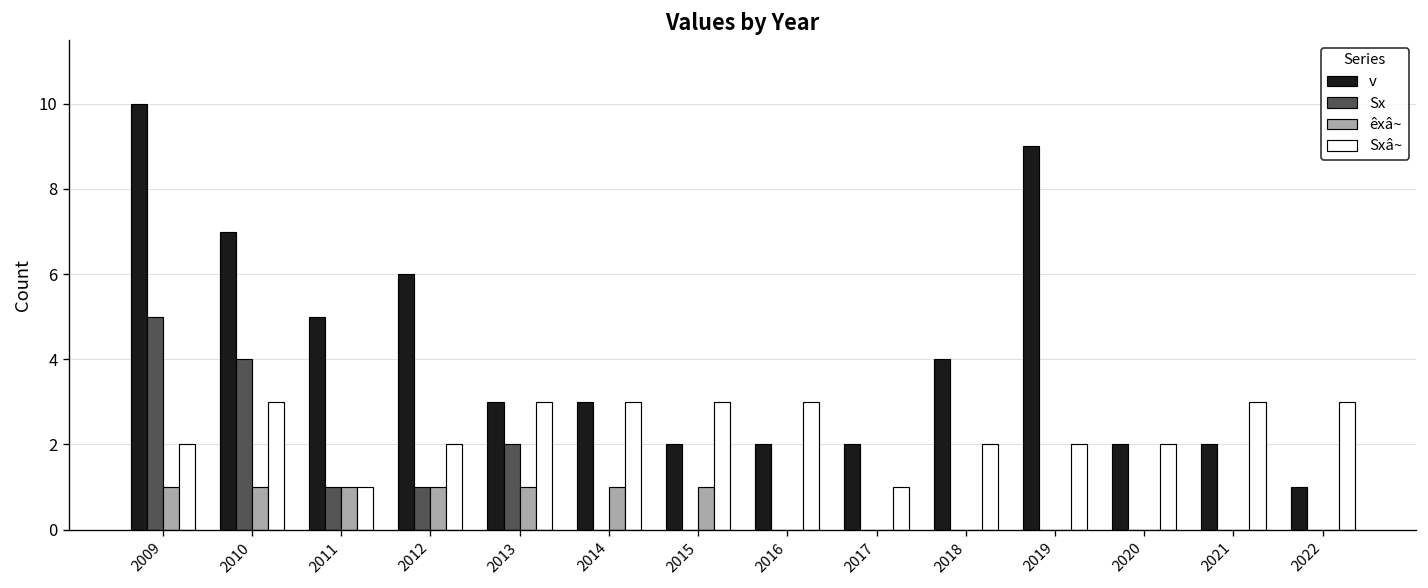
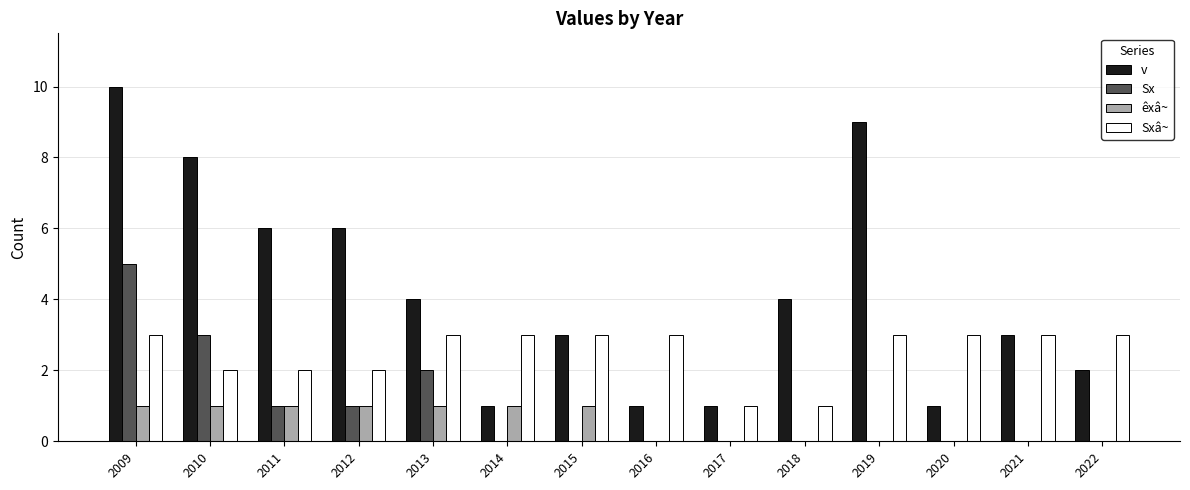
  {
    "v": {
      "2009": 10,
-     "2010": 7,
-     "2011": 5,
+     "2010": 8,
+     "2011": 6,
      "2012": 6,
-     "2013": 3,
-     "2014": 3,
-     "2015": 2,
-     "2016": 2,
-     "2017": 2,
+     "2013": 4,
+     "2014": 1,
+     "2015": 3,
+     "2016": 1,
+     "2017": 1,
      "2018": 4,
      "2019": 9,
-     "2020": 2,
-     "2021": 2,
-     "2022": 1
+     "2020": 1,
+     "2021": 3,
+     "2022": 2
    },
    "Sx": {
      "2009": 5,
-     "2010": 4,
+     "2010": 3,
      "2011": 1,
      "2012": 1,
      "2013": 2,
      "2014": 0,
      "2015": 0,
      "2016": 0,
      "2017": 0,
      "2018": 0,
      "2019": 0,
      "2020": 0,
      "2021": 0,
      "2022": 0
    },
    "êxâ~": {
      "2009": 1,
      "2010": 1,
      "2011": 1,
      "2012": 1,
      "2013": 1,
      "2014": 1,
      "2015": 1,
      "2016": 0,
      "2017": 0,
      "2018": 0,
      "2019": 0,
      "2020": 0,
      "2021": 0,
      "2022": 0
    },
    "Sxâ~": {
-     "2009": 2,
-     "2010": 3,
-     "2011": 1,
+     "2009": 3,
+     "2010": 2,
+     "2011": 2,
      "2012": 2,
      "2013": 3,
      "2014": 3,
      "2015": 3,
      "2016": 3,
      "2017": 1,
-     "2018": 2,
-     "2019": 2,
-     "2020": 2,
+     "2018": 1,
+     "2019": 3,
+     "2020": 3,
      "2021": 3,
      "2022": 3
    }
  }
